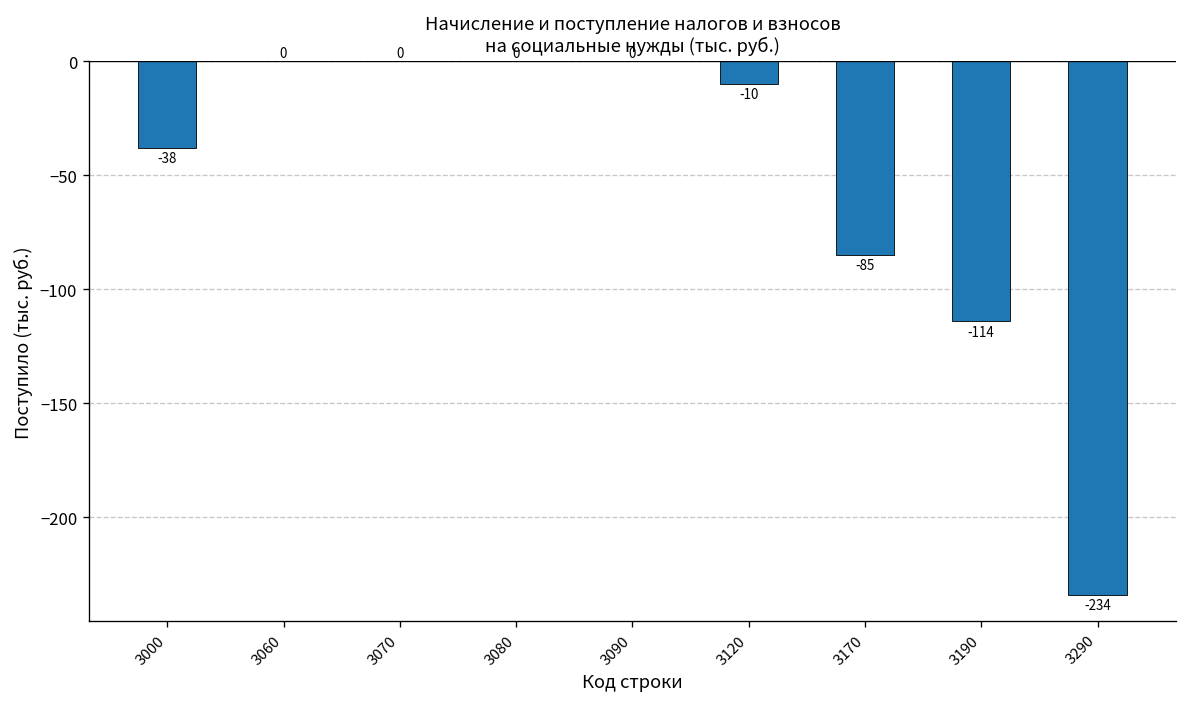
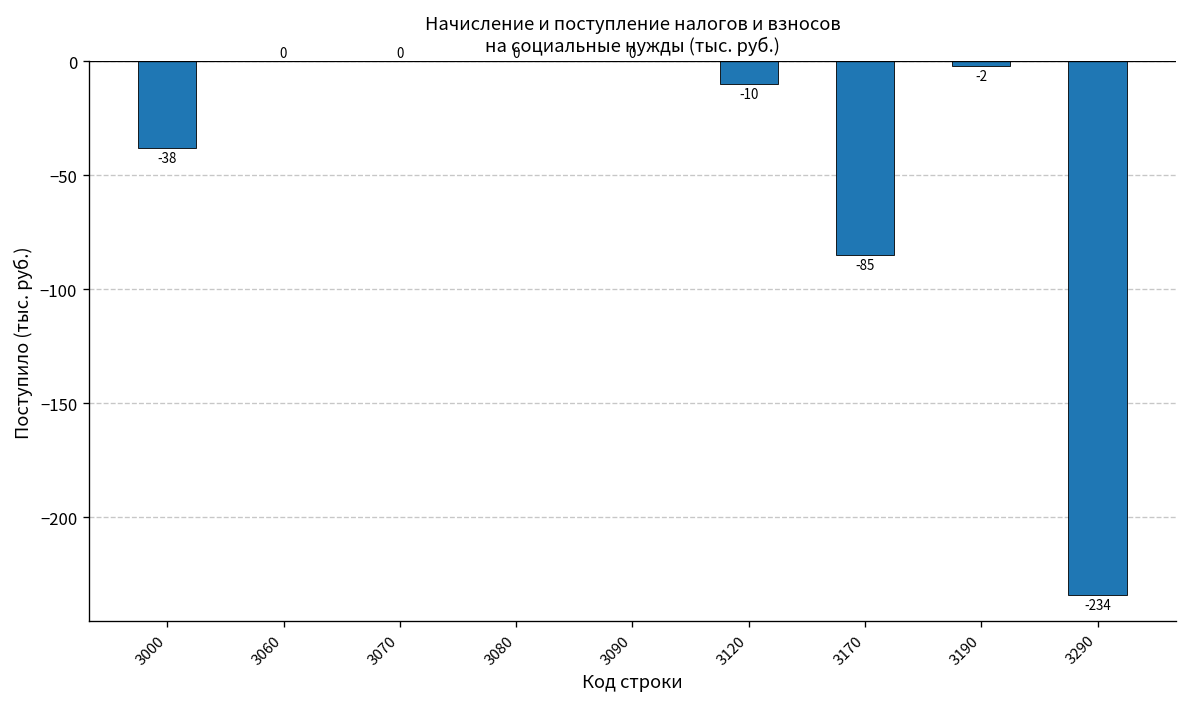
  {
    "3000": -38,
    "3060": 0,
    "3070": 0,
    "3080": 0,
    "3090": 0,
    "3120": -10,
    "3170": -85,
-   "3190": -114,
+   "3190": -2,
    "3290": -234
  }
